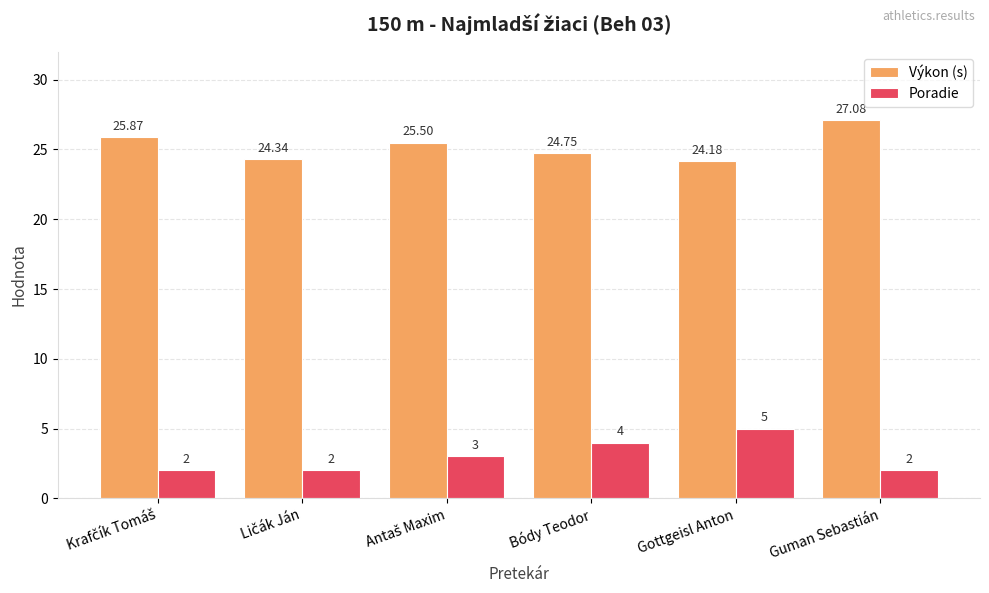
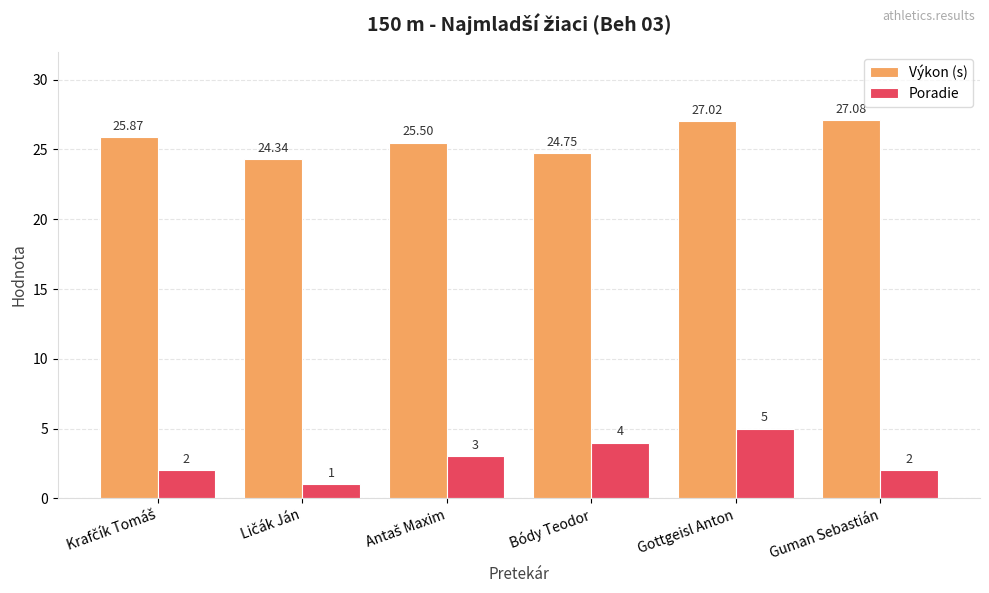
  {
    "Výkon (s)": {
      "Krafčík Tomáš": 25.87,
      "Ličák Ján": 24.34,
      "Antaš Maxim": 25.50,
      "Bódy Teodor": 24.75,
-     "Gottgeisl Anton": 24.18
+     "Gottgeisl Anton": 27.02
    },
    "Poradie": {
      "Krafčík Tomáš": 2,
-     "Ličák Ján": 2,
+     "Ličák Ján": 1,
      "Antaš Maxim": 3,
      "Bódy Teodor": 4,
      "Gottgeisl Anton": 5,
      "Guman Sebastián": 2
    }
  }
